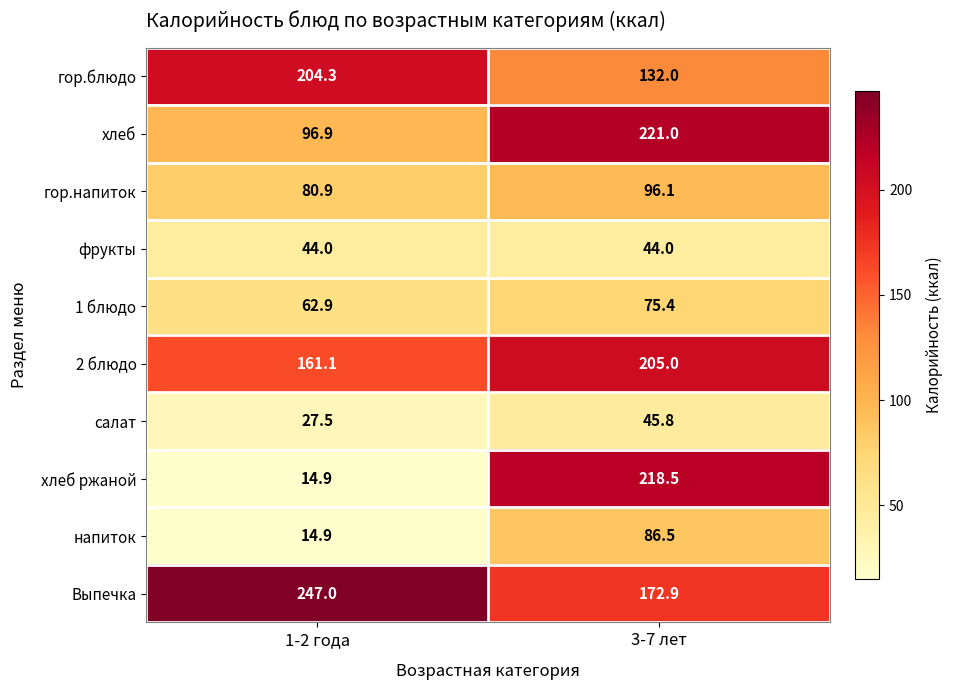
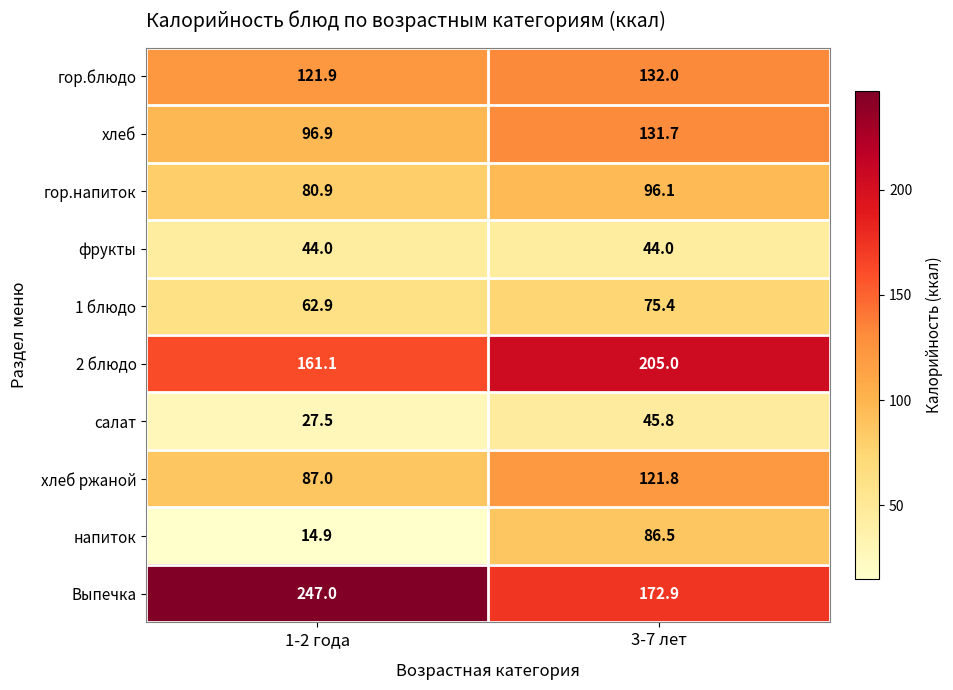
  {
    "гор.блюдо": {
-     "1-2 года": 204.3,
+     "1-2 года": 121.9,
      "3-7 лет": 132.0
    },
    "хлеб": {
      "1-2 года": 96.9,
-     "3-7 лет": 221.0
+     "3-7 лет": 131.7
    },
    "гор.напиток": {
      "1-2 года": 80.9,
      "3-7 лет": 96.1
    },
    "фрукты": {
      "1-2 года": 44.0,
      "3-7 лет": 44.0
    },
    "1 блюдо": {
      "1-2 года": 62.9,
      "3-7 лет": 75.4
    },
    "2 блюдо": {
      "1-2 года": 161.1,
      "3-7 лет": 205.0
    },
    "салат": {
      "1-2 года": 27.5,
      "3-7 лет": 45.8
    },
    "хлеб ржаной": {
-     "1-2 года": 14.9,
-     "3-7 лет": 218.5
+     "1-2 года": 87.0,
+     "3-7 лет": 121.8
    },
    "напиток": {
      "1-2 года": 14.9,
      "3-7 лет": 86.5
    },
    "Выпечка": {
      "1-2 года": 247.0,
      "3-7 лет": 172.9
    }
  }
